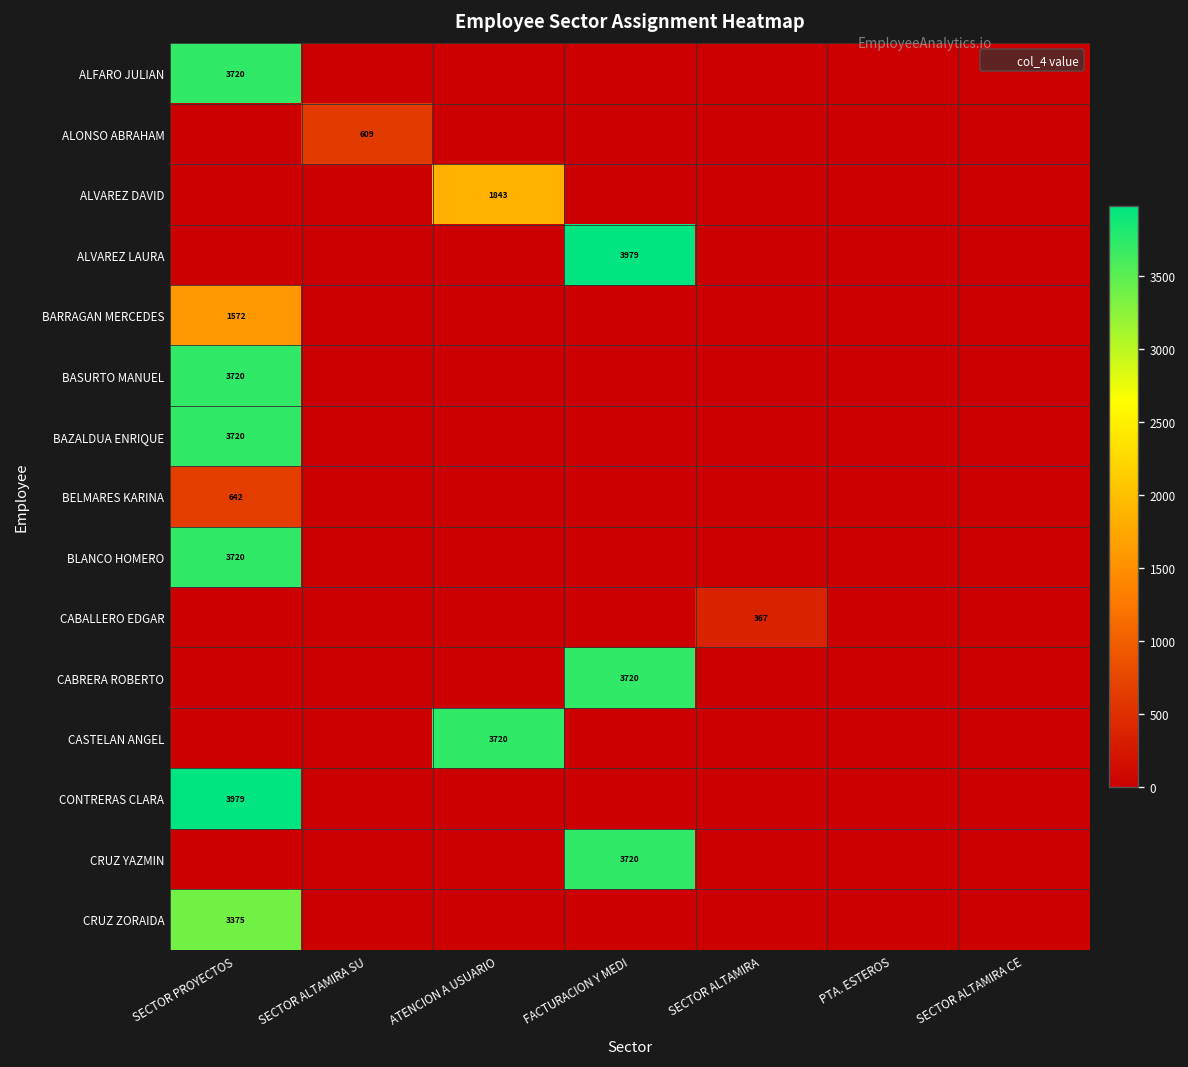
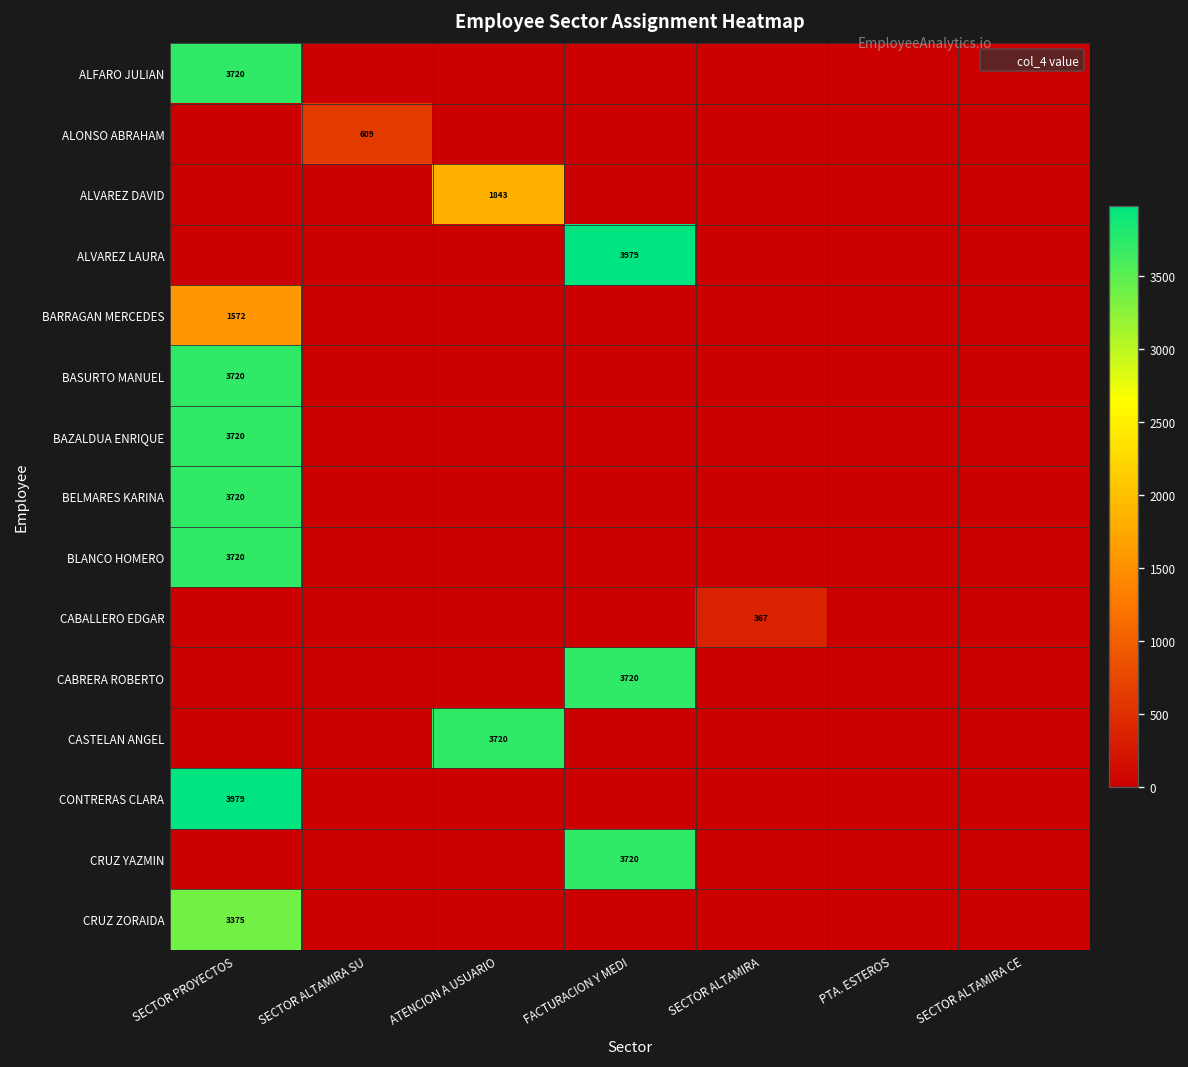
  {
    "ALFARO JULIAN": {
      "SECTOR PROYECTOS": 3720
    },
    "ALONSO ABRAHAM": {
      "SECTOR ALTAMIRA SU": 609
    },
    "ALVAREZ DAVID": {
      "ATENCION A USUARIO": 1843
    },
    "ALVAREZ LAURA": {
      "FACTURACION Y MEDI": 3979
    },
    "BARRAGAN MERCEDES": {
      "SECTOR PROYECTOS": 1572
    },
    "BASURTO MANUEL": {
      "SECTOR PROYECTOS": 3720
    },
    "BAZALDUA ENRIQUE": {
      "SECTOR PROYECTOS": 3720
    },
    "BELMARES KARINA": {
-     "SECTOR PROYECTOS": 642
+     "SECTOR PROYECTOS": 3720
    },
    "BLANCO HOMERO": {
      "SECTOR PROYECTOS": 3720
    },
    "CABALLERO EDGAR": {
      "SECTOR ALTAMIRA": 367
    },
    "CABRERA ROBERTO": {
      "FACTURACION Y MEDI": 3720
    },
    "CASTELAN ANGEL": {
      "ATENCION A USUARIO": 3720
    },
    "CONTRERAS CLARA": {
      "SECTOR PROYECTOS": 3979
    },
    "CRUZ YAZMIN": {
      "FACTURACION Y MEDI": 3720
    },
    "CRUZ ZORAIDA": {
      "SECTOR PROYECTOS": 3375
    }
  }
